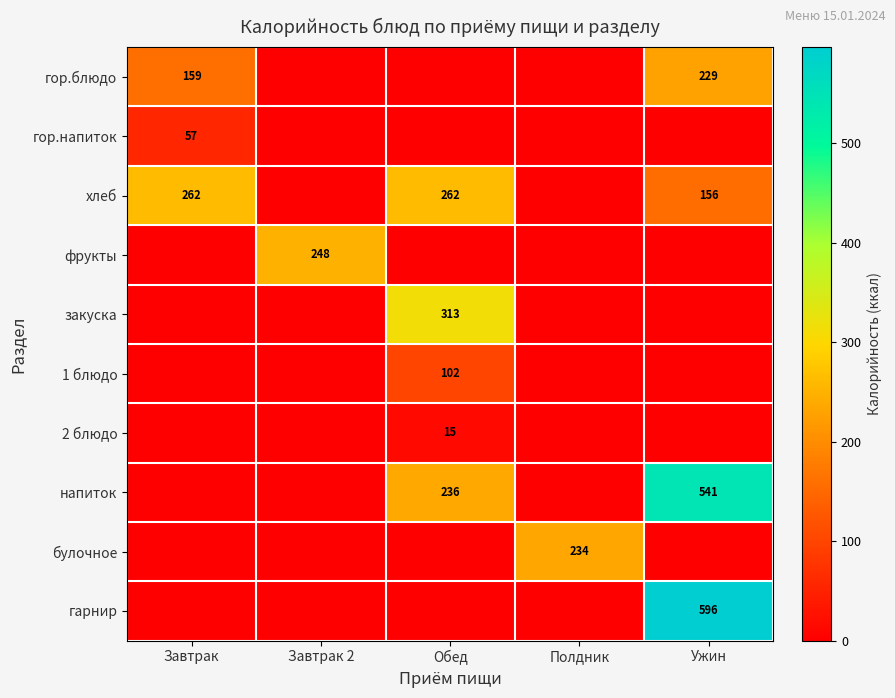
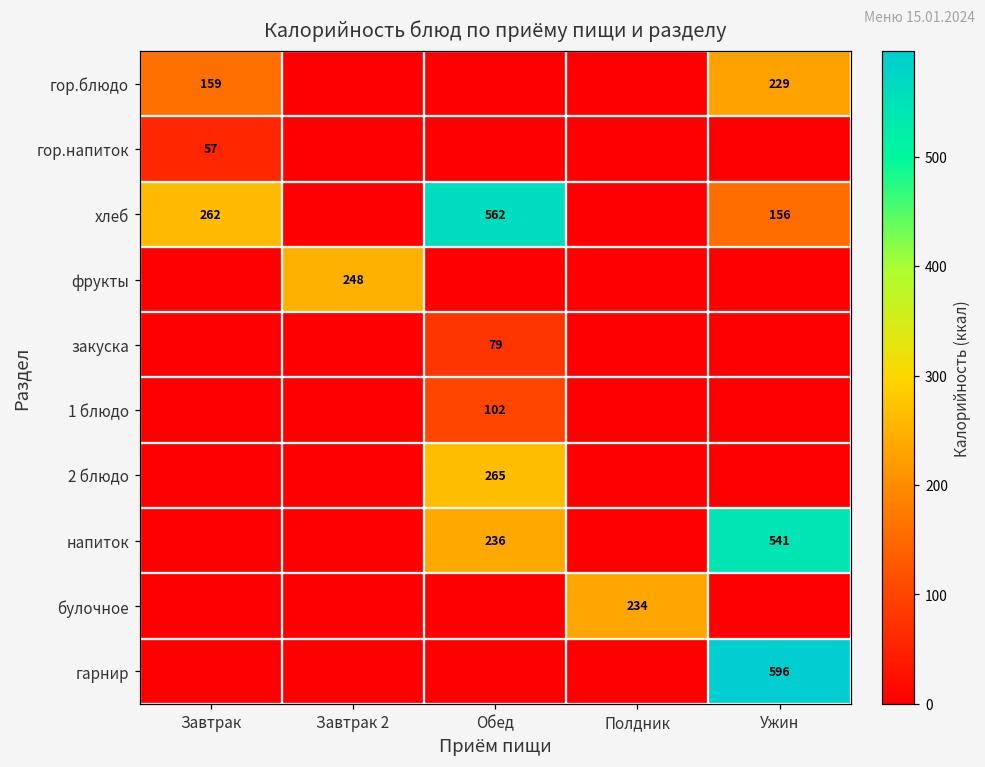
  {
    "гор.блюдо": {
      "Завтрак": 159,
      "Ужин": 229
    },
    "гор.напиток": {
      "Завтрак": 57
    },
    "хлеб": {
      "Завтрак": 262,
-     "Обед": 262,
+     "Обед": 562,
      "Ужин": 156
    },
    "фрукты": {
      "Завтрак 2": 248
    },
    "закуска": {
-     "Обед": 313
+     "Обед": 79
    },
    "1 блюдо": {
      "Обед": 102
    },
    "2 блюдо": {
-     "Обед": 15
+     "Обед": 265
    },
    "напиток": {
      "Обед": 236,
      "Ужин": 541
    },
    "булочное": {
      "Полдник": 234
    },
    "гарнир": {
      "Ужин": 596
    }
  }
